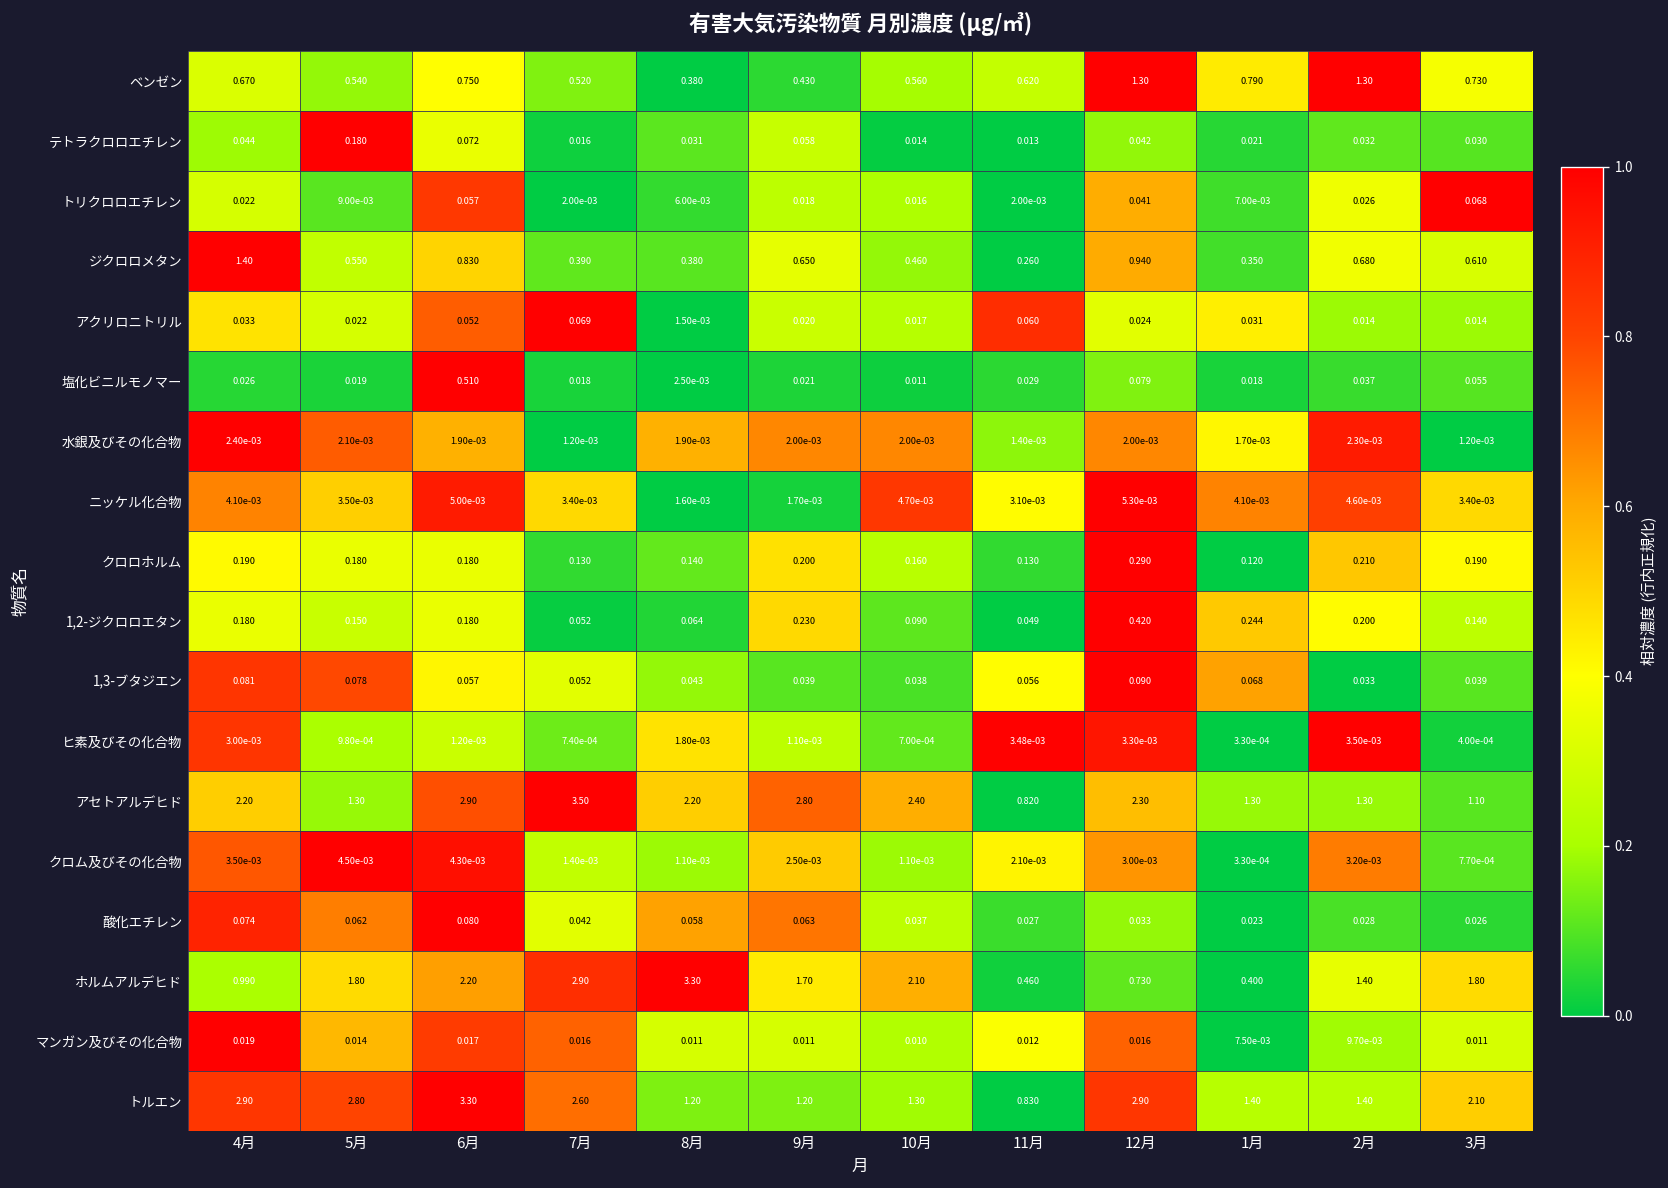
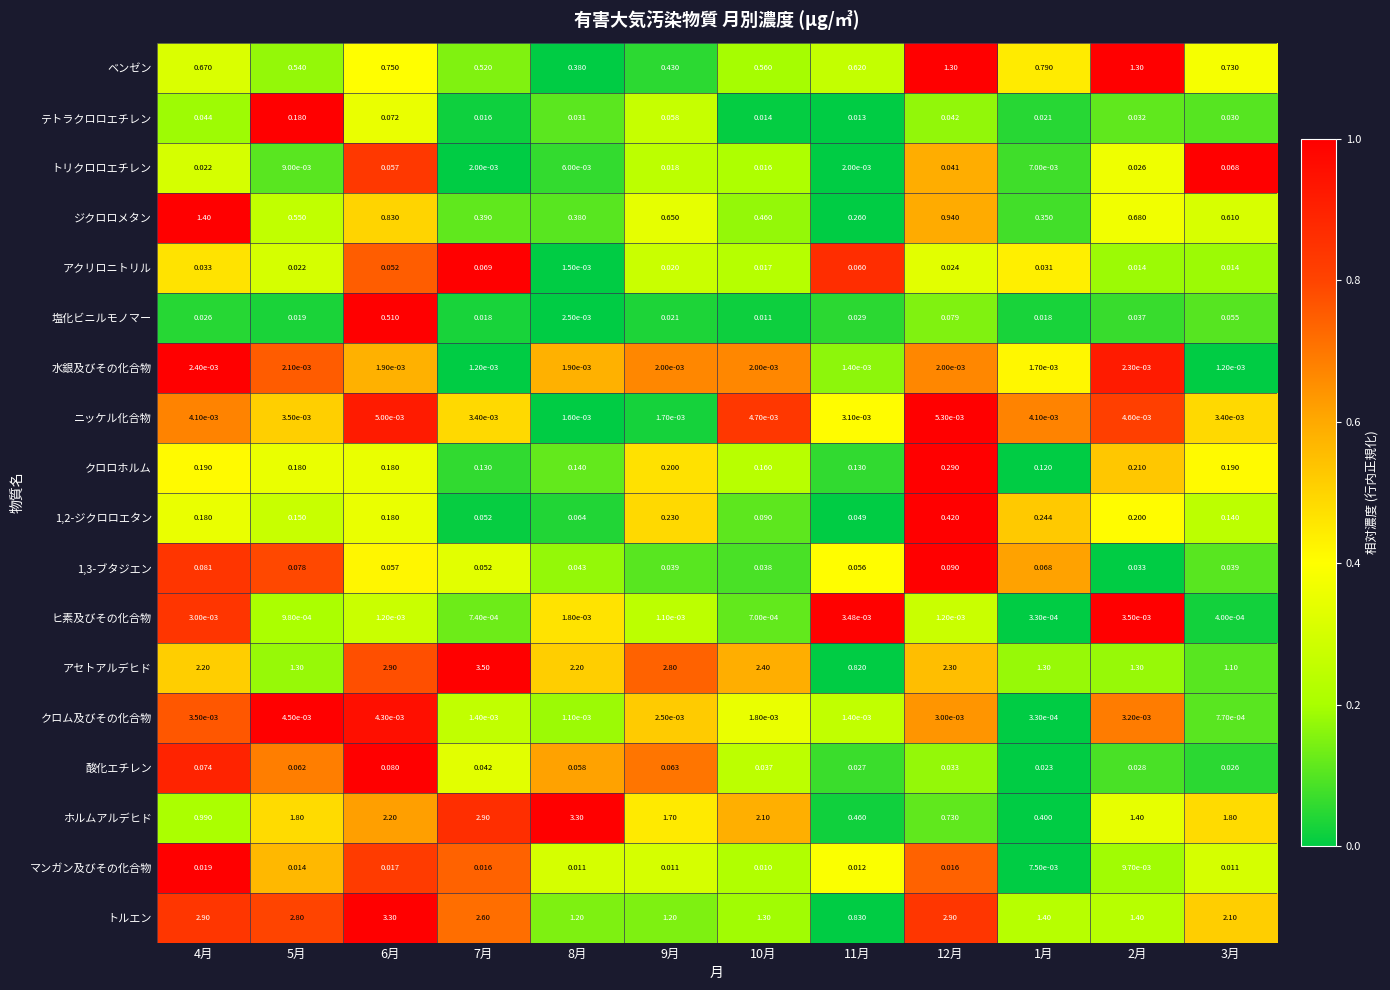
  {
    "ヒ素及びその化合物": {
      "4月": "3.00e-03",
      "5月": "9.80e-04",
      "6月": "1.20e-03",
      "7月": "7.40e-04",
      "8月": "1.80e-03",
      "9月": "1.10e-03",
      "10月": "7.00e-04",
      "11月": "3.48e-03",
-     "12月": "3.30e-03",
+     "12月": "1.20e-03",
      "1月": "3.30e-04",
      "2月": "3.50e-03",
      "3月": "4.00e-04"
    },
    "クロム及びその化合物": {
      "4月": "3.50e-03",
      "5月": "4.50e-03",
      "6月": "4.30e-03",
      "7月": "1.40e-03",
      "8月": "1.10e-03",
      "9月": "2.50e-03",
-     "10月": "1.10e-03",
-     "11月": "2.10e-03",
+     "10月": "1.80e-03",
+     "11月": "1.40e-03",
      "12月": "3.00e-03",
      "1月": "3.30e-04",
      "2月": "3.20e-03",
      "3月": "7.70e-04"
    }
  }
